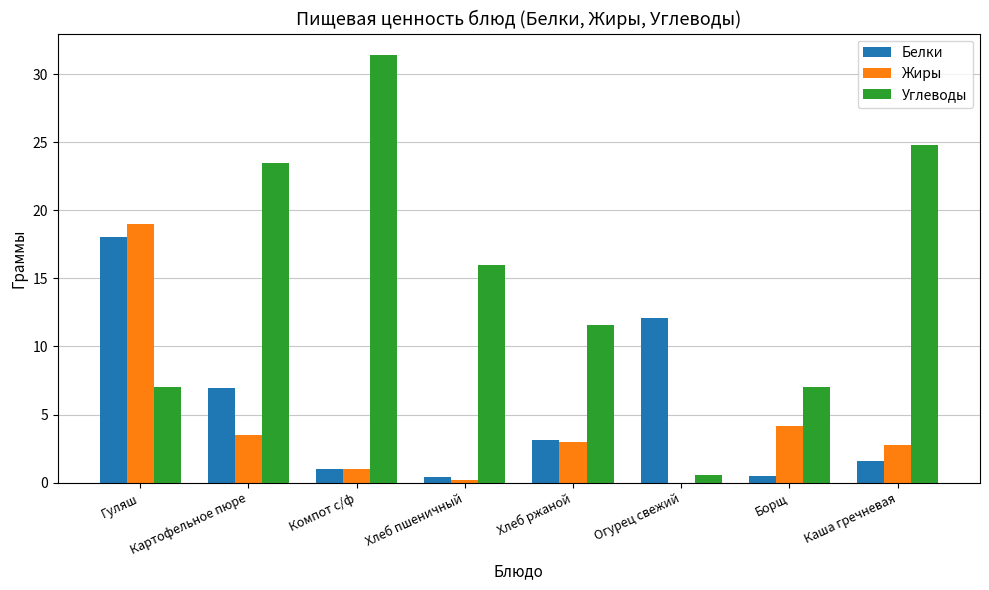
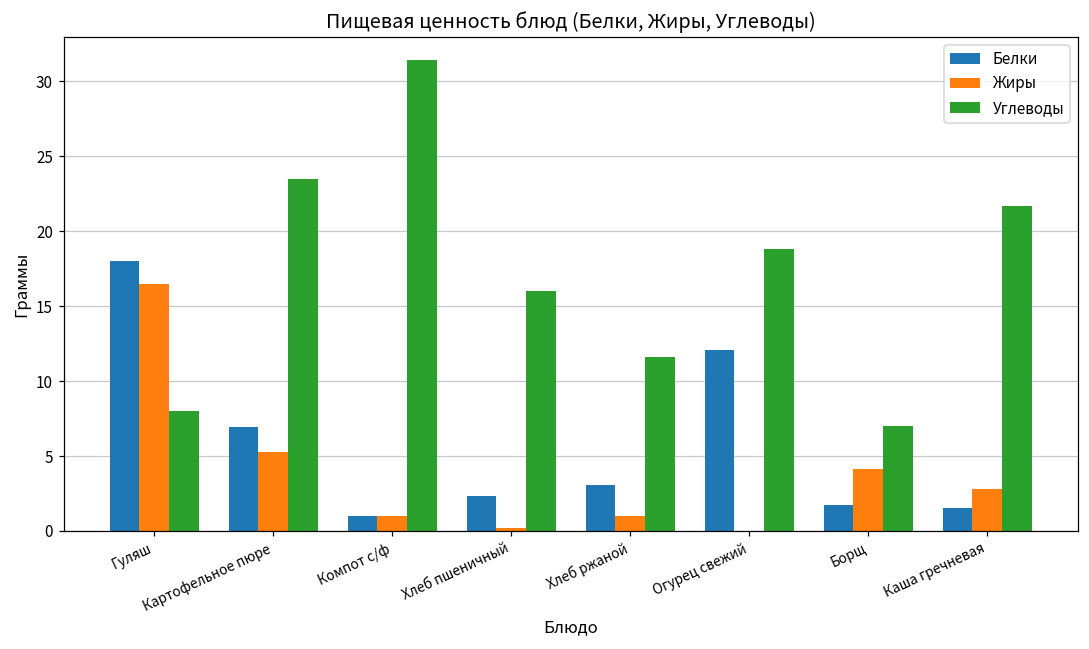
  {
    "Белки": {
      "Гуляш": 18.0,
      "Картофельное пюре": 6.9,
      "Компот с/ф": 1.0,
-     "Хлеб пшеничный": 0.4,
+     "Хлеб пшеничный": 2.3,
      "Хлеб ржаной": 3.1,
      "Огурец свежий": 12.1,
-     "Борщ": 0.5,
+     "Борщ": 1.7,
      "Каша гречневая": 1.6
    },
    "Жиры": {
-     "Гуляш": 19.0,
-     "Картофельное пюре": 3.5,
+     "Гуляш": 16.5,
+     "Картофельное пюре": 5.3,
      "Компот с/ф": 1.0,
      "Хлеб пшеничный": 0.2,
-     "Хлеб ржаной": 3,
+     "Хлеб ржаной": 1,
      "Огурец свежий": 0.0,
      "Борщ": 4.2,
      "Каша гречневая": 2.8
    },
    "Углеводы": {
-     "Гуляш": 7,
+     "Гуляш": 8,
      "Картофельное пюре": 23.5,
      "Компот с/ф": 31.4,
      "Хлеб пшеничный": 16.0,
      "Хлеб ржаной": 11.6,
-     "Огурец свежий": 0.6,
+     "Огурец свежий": 18.8,
      "Борщ": 7.0,
-     "Каша гречневая": 24.8
+     "Каша гречневая": 21.7
    }
  }
